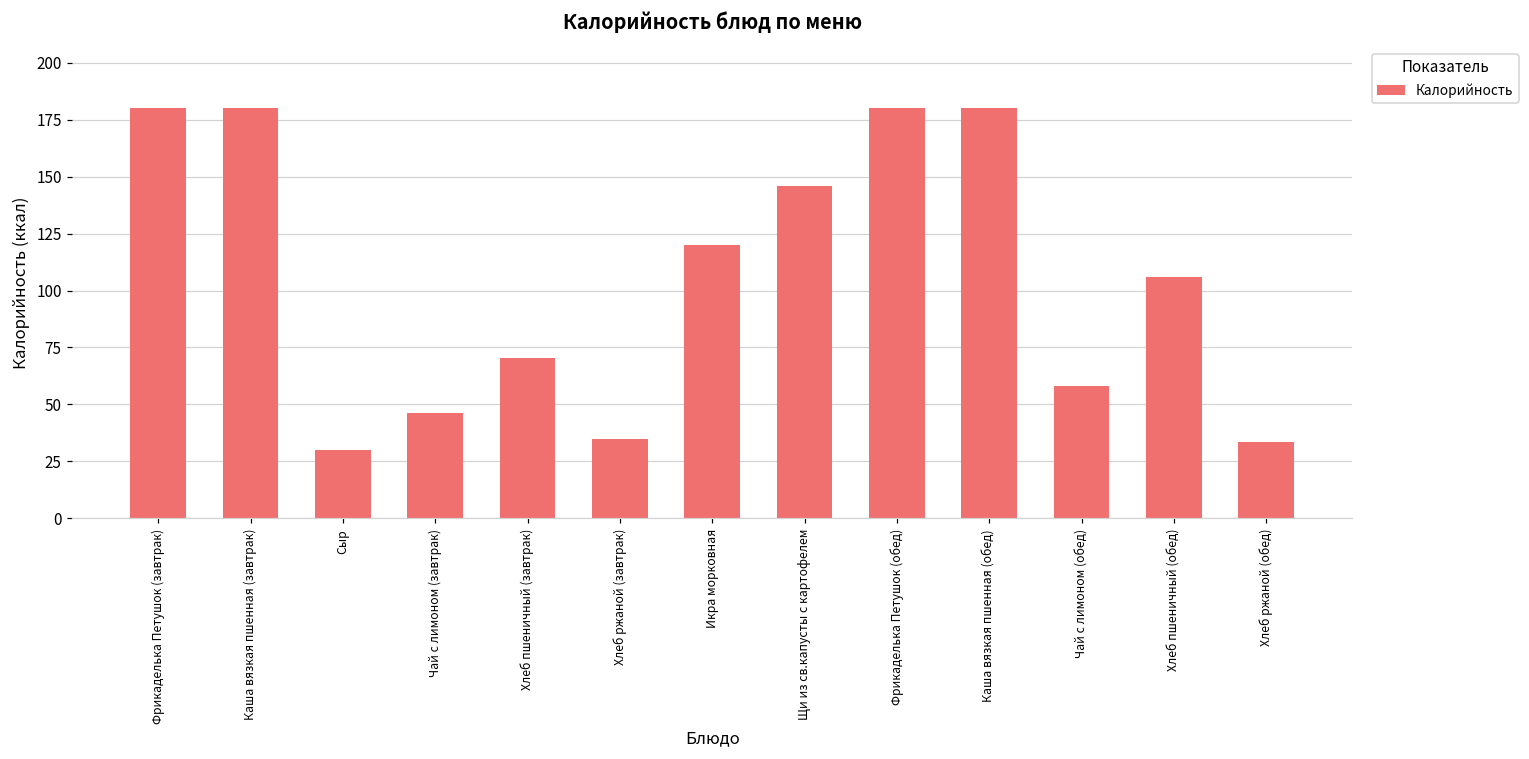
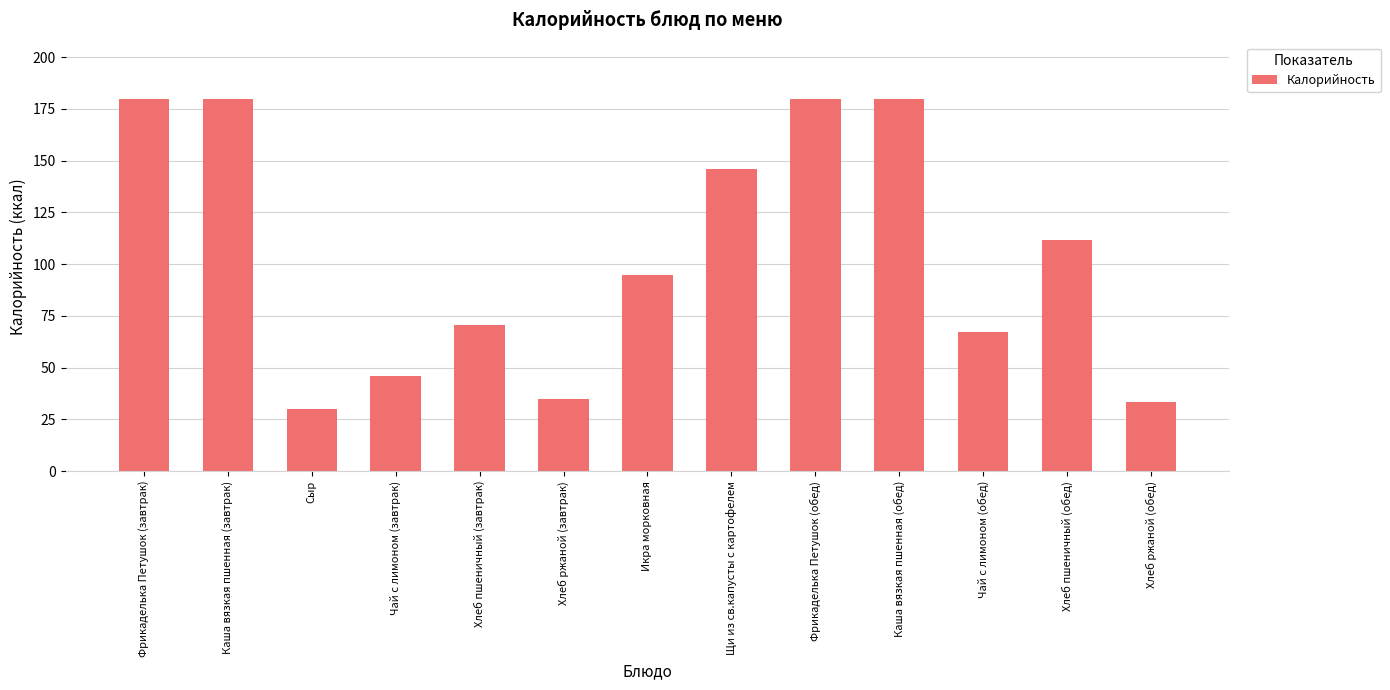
  {
    "Фрикаделька Петушок (завтрак)": 180,
    "Каша вязкая пшенная (завтрак)": 180,
    "Сыр": 30,
    "Чай с лимоном (завтрак)": 46,
    "Хлеб пшеничный (завтрак)": 71,
    "Хлеб ржаной (завтрак)": 35,
-   "Икра морковная": 120,
+   "Икра морковная": 95,
    "Щи из св.капусты с картофелем": 146,
    "Фрикаделька Петушок (обед)": 180,
    "Каша вязкая пшенная (обед)": 180,
-   "Чай с лимоном (обед)": 58,
-   "Хлеб пшеничный (обед)": 106,
+   "Чай с лимоном (обед)": 67,
+   "Хлеб пшеничный (обед)": 112,
    "Хлеб ржаной (обед)": 34
  }
